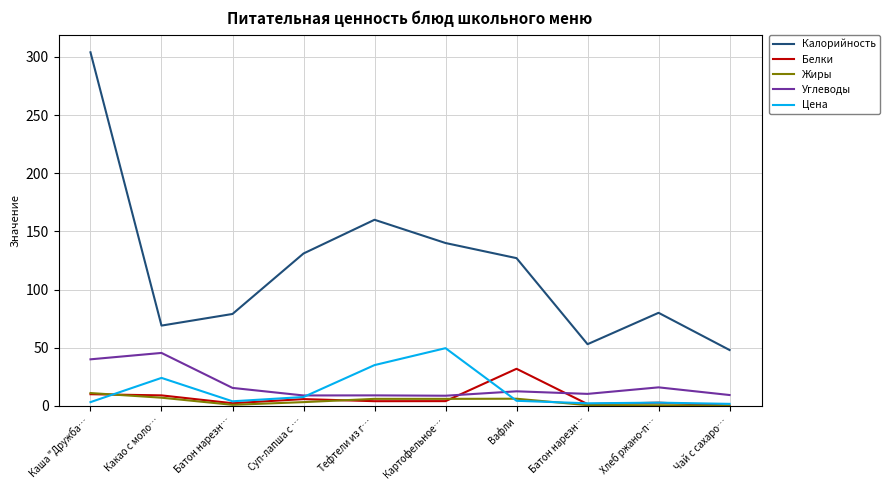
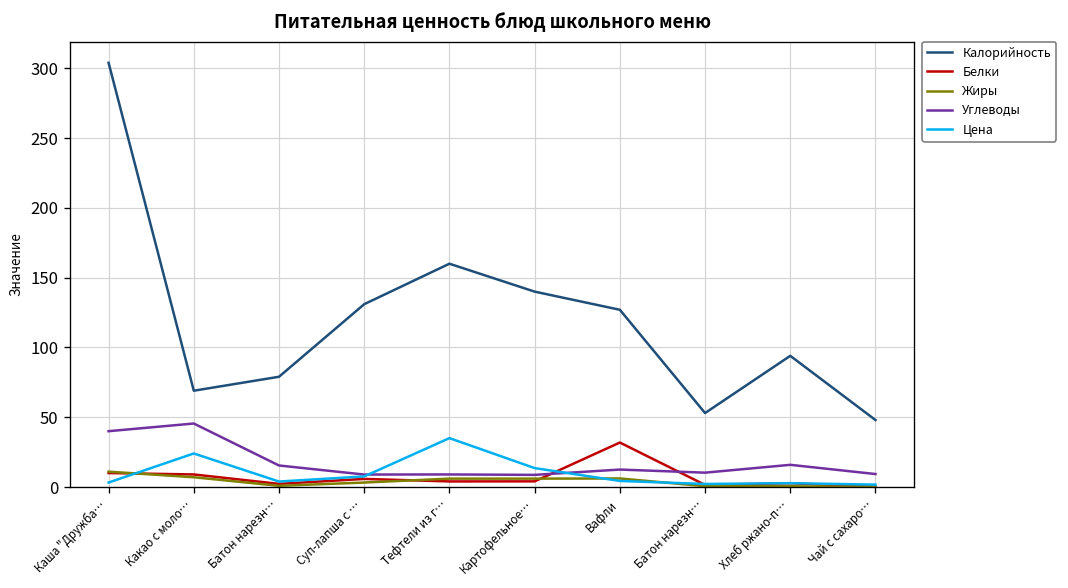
  {
    "Калорийность": {
      "Каша \"Дружба…": 304,
      "Какао с моло…": 69,
      "Суп-лапша с …": 131,
      "Тефтели из г…": 160,
      "Картофельное…": 140,
      "Вафли": 127,
-     "Хлеб ржано-п…": 80,
+     "Хлеб ржано-п…": 94,
      "Чай с сахаро…": 48
    },
    "Белки": {
      "Вафли": 32
    },
    "Жиры": {
      "Суп-лапша с …": 3
    },
    "Углеводы": {
      "Каша \"Дружба…": 40,
      "Какао с моло…": 46,
      "Тефтели из г…": 9,
      "Картофельное…": 9,
      "Вафли": 13,
      "Хлеб ржано-п…": 16,
      "Чай с сахаро…": 9
    },
    "Цена": {
      "Каша \"Дружба…": 3,
      "Какао с моло…": 24,
      "Тефтели из г…": 35,
-     "Картофельное…": 50
+     "Картофельное…": 14
    }
  }
